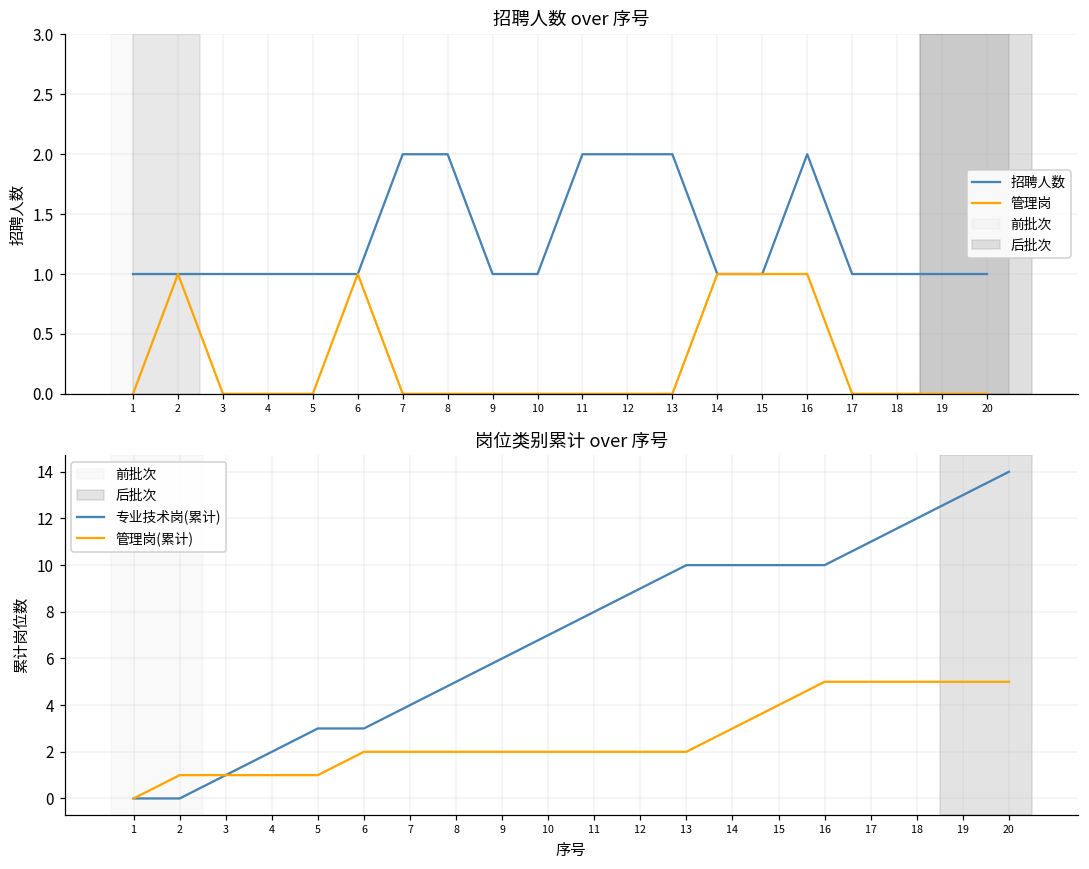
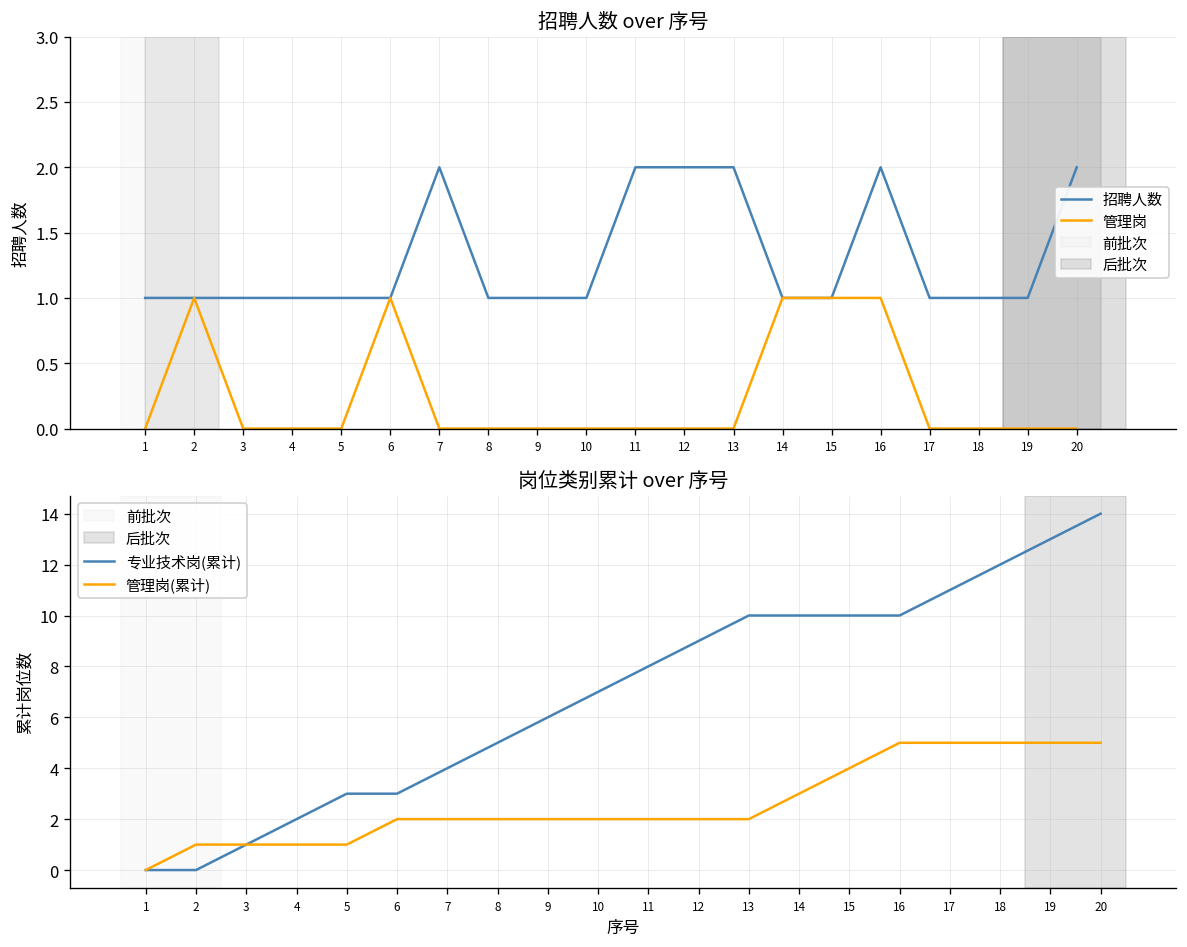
  {
    "招聘人数 over 序号": {
      "招聘人数": {
        "1": 1,
        "3": 1,
        "4": 1,
        "5": 1,
        "7": 2,
-       "8": 2,
+       "8": 1,
        "9": 1,
        "10": 1,
        "11": 2,
        "12": 2,
        "13": 2,
        "16": 2,
        "17": 1,
        "18": 1,
        "19": 1,
-       "20": 1
+       "20": 2
      },
      "管理岗": {
        "1": 0,
        "3": 0,
        "4": 0,
        "5": 0,
        "7": 0,
        "8": 0,
        "9": 0,
        "10": 0,
        "11": 0,
        "12": 0,
        "13": 0,
        "16": 1,
        "17": 0,
        "18": 0,
        "19": 0,
        "20": 0
      }
    },
    "岗位类别累计 over 序号": {
      "专业技术岗(累计)": {
        "2": 0.0,
        "4": 2.0,
        "5": 3.0,
        "6": 3.0,
        "7": 4.0,
        "8": 5.0,
        "9": 6.0,
        "10": 7.0,
        "11": 8.0,
        "12": 9.0,
        "13": 10.0,
        "14": 10.0,
        "15": 10.0,
        "16": 10.0,
        "17": 11.0,
        "18": 12.0,
        "19": 13.0,
        "20": 14.0
      },
      "管理岗(累计)": {
        "2": 1.0,
        "4": 1.0,
        "5": 1.0,
        "6": 2.0,
        "7": 2.0,
        "8": 2.0,
        "9": 2.0,
        "10": 2.0,
        "11": 2.0,
        "12": 2.0,
        "13": 2.0,
        "14": 3.0,
        "15": 4.0,
        "16": 5.0,
        "17": 5.0,
        "18": 5.0,
        "19": 5.0,
        "20": 5.0
      }
    }
  }
